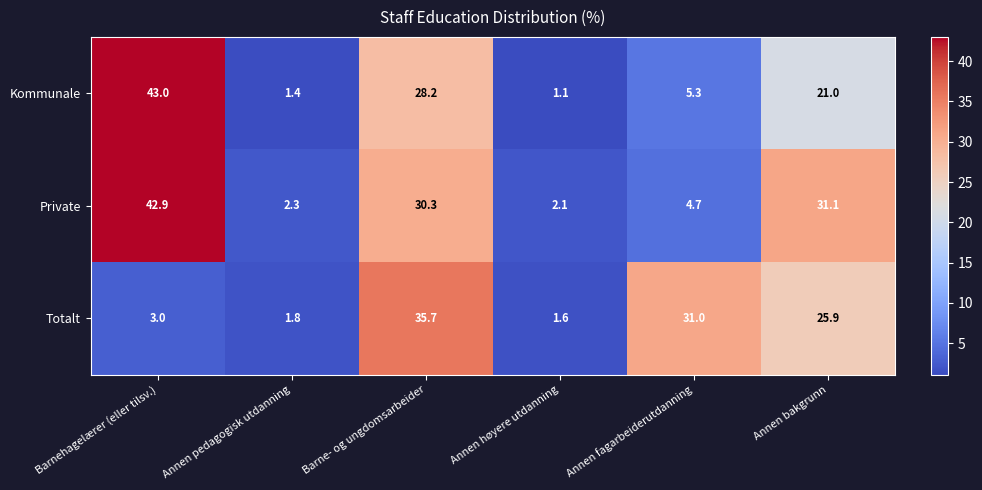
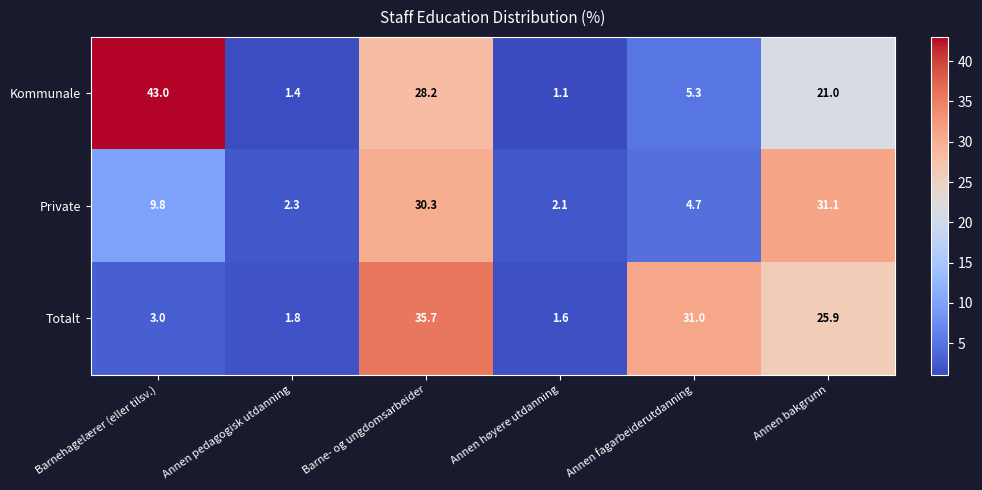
  {
    "Kommunale": {
      "Barnehagelærer (eller tilsv.)": 43.0,
      "Annen pedagogisk utdanning": 1.4,
      "Barne- og ungdomsarbeider": 28.2,
      "Annen høyere utdanning": 1.1,
      "Annen fagarbeiderutdanning": 5.3,
      "Annen bakgrunn": 21.0
    },
    "Private": {
-     "Barnehagelærer (eller tilsv.)": 42.9,
+     "Barnehagelærer (eller tilsv.)": 9.8,
      "Annen pedagogisk utdanning": 2.3,
      "Barne- og ungdomsarbeider": 30.3,
      "Annen høyere utdanning": 2.1,
      "Annen fagarbeiderutdanning": 4.7,
      "Annen bakgrunn": 31.1
    },
    "Totalt": {
      "Barnehagelærer (eller tilsv.)": 3.0,
      "Annen pedagogisk utdanning": 1.8,
      "Barne- og ungdomsarbeider": 35.7,
      "Annen høyere utdanning": 1.6,
      "Annen fagarbeiderutdanning": 31.0,
      "Annen bakgrunn": 25.9
    }
  }
